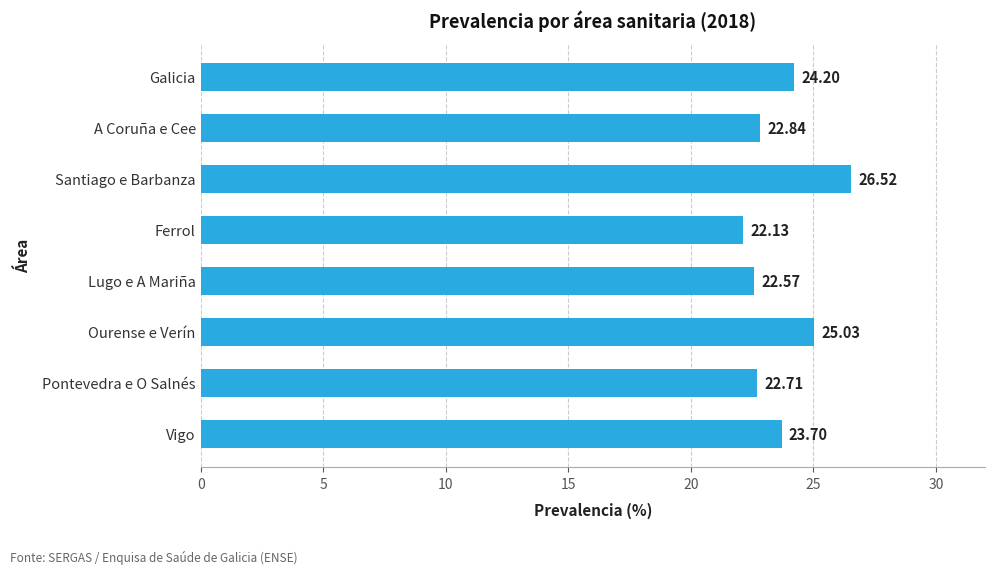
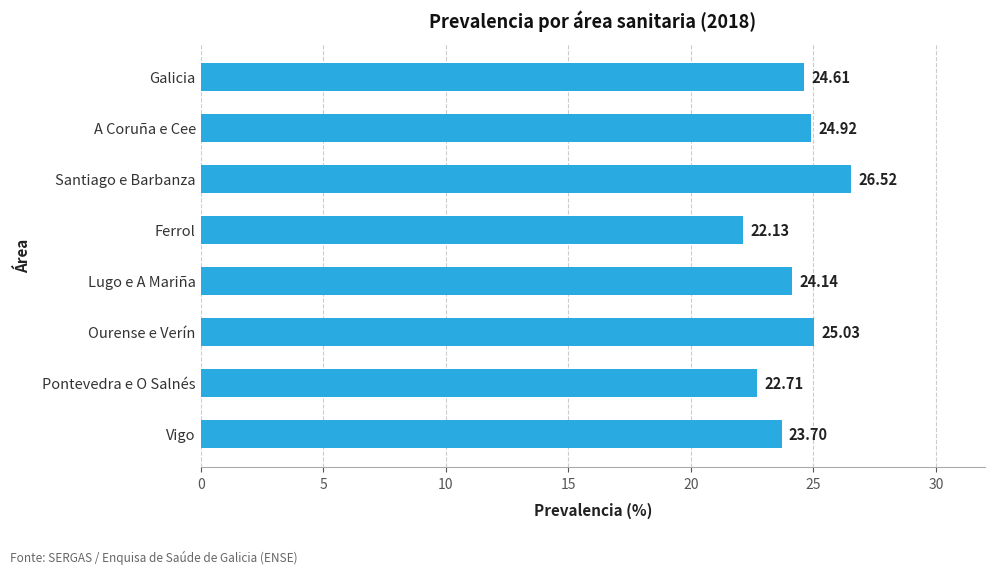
  {
-   "Galicia": 24.20,
-   "A Coruña e Cee": 22.84,
+   "Galicia": 24.61,
+   "A Coruña e Cee": 24.92,
    "Santiago e Barbanza": 26.52,
    "Ferrol": 22.13,
-   "Lugo e A Mariña": 22.57,
+   "Lugo e A Mariña": 24.14,
    "Ourense e Verín": 25.03,
    "Pontevedra e O Salnés": 22.71,
    "Vigo": 23.70
  }
